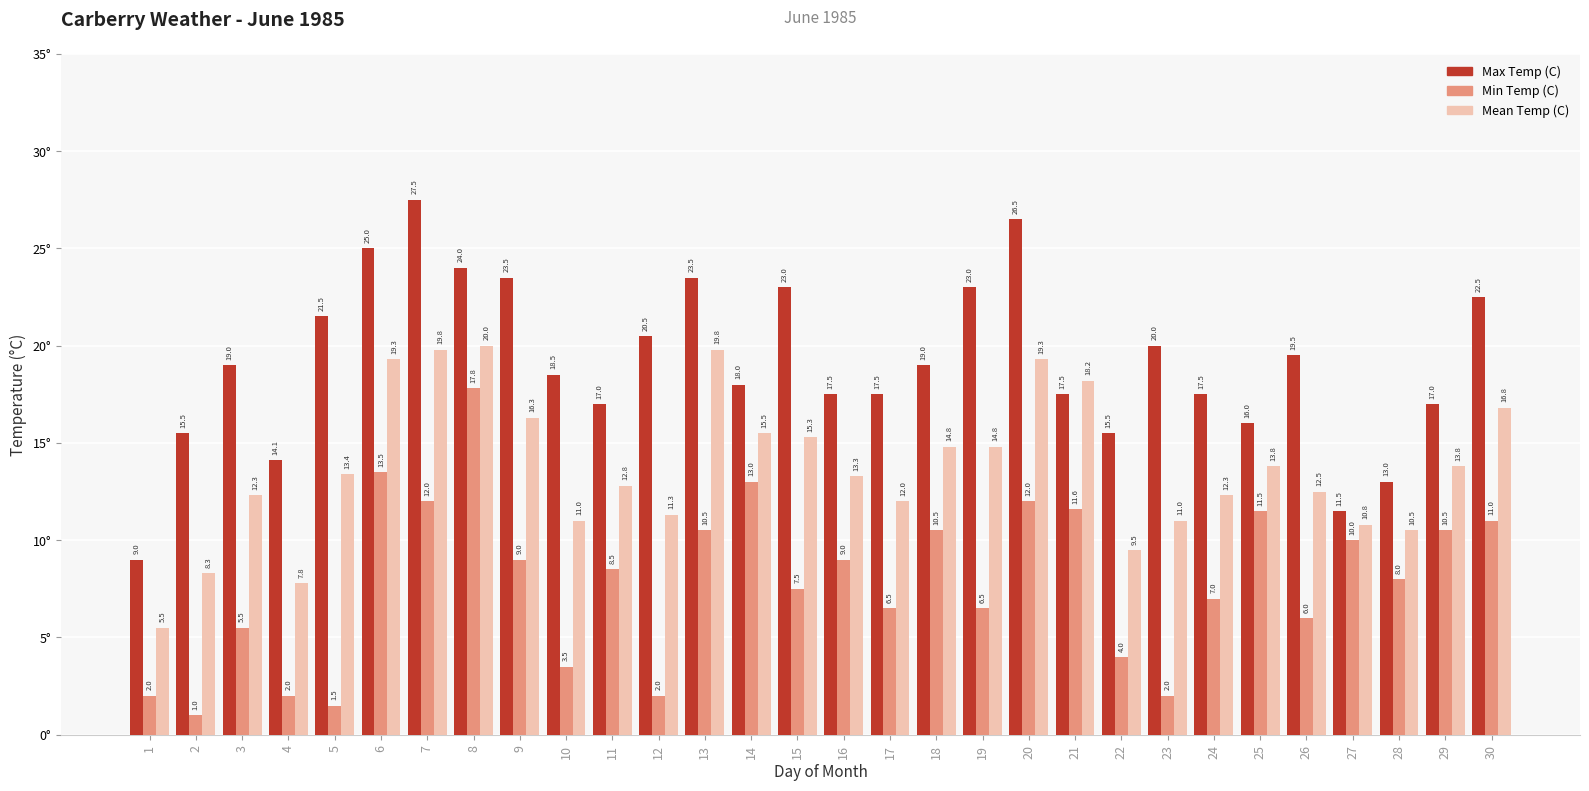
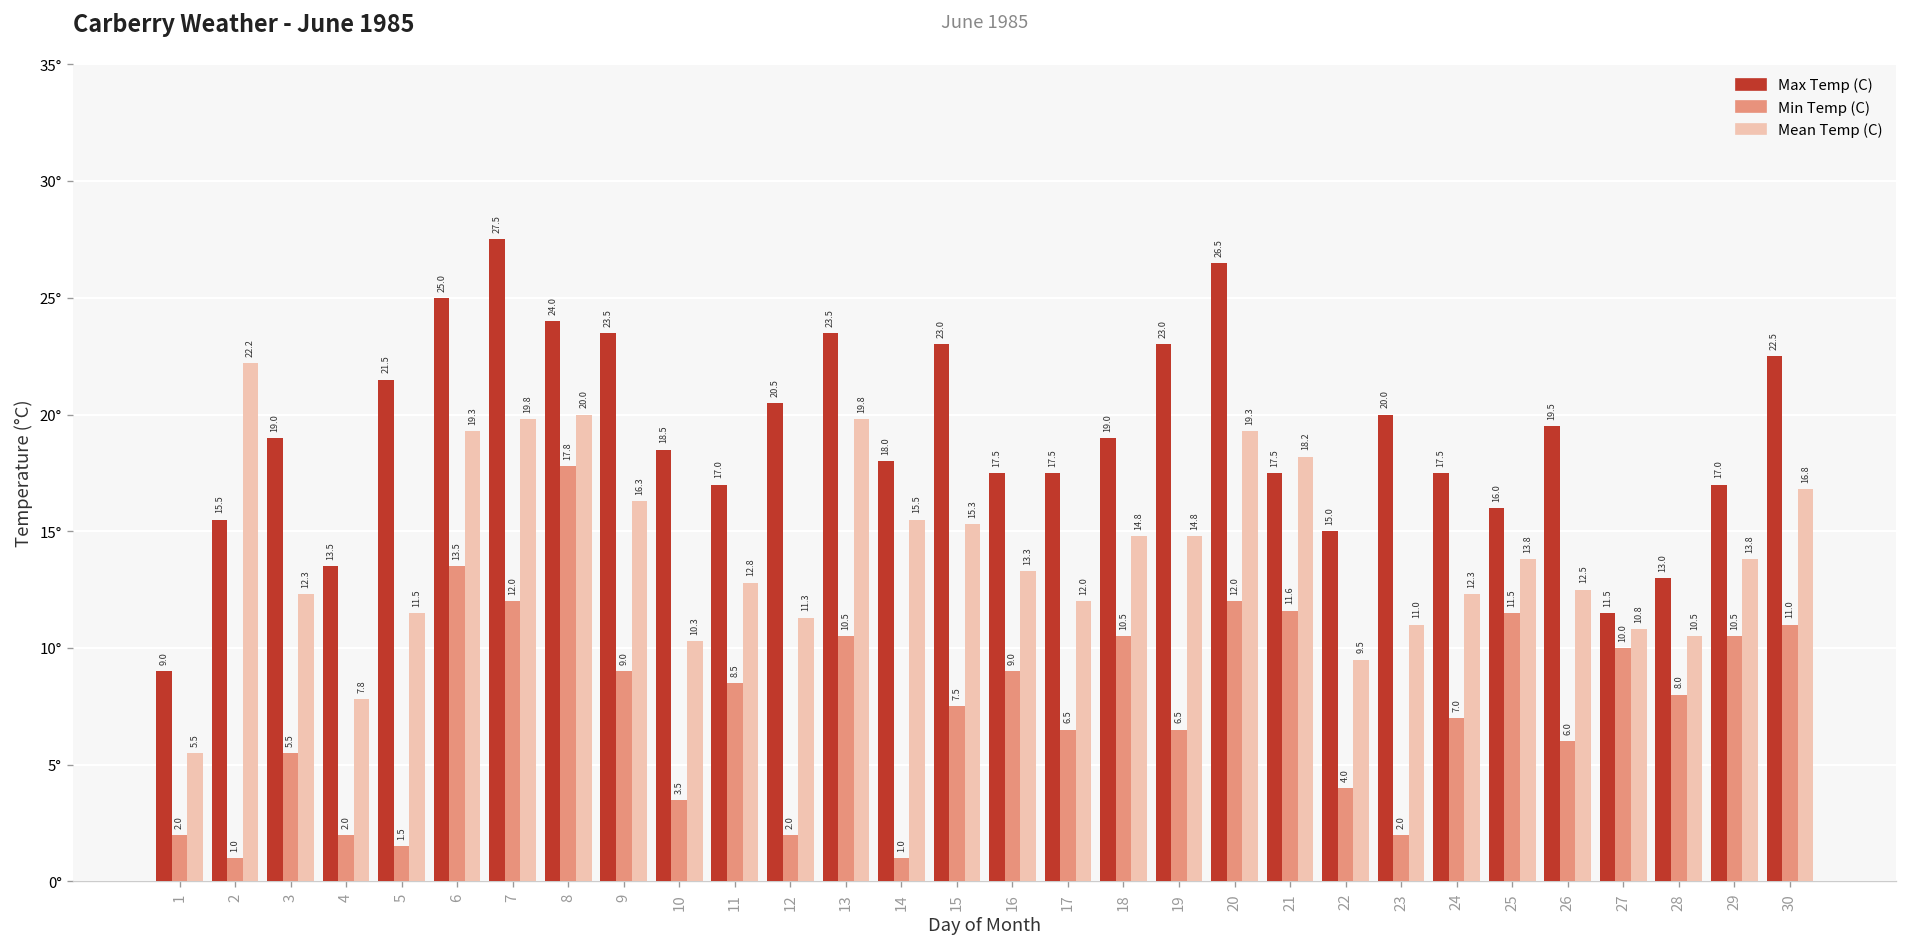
  {
    "Max Temp (C)": {
      "1": 9.0,
      "2": 15.5,
      "3": 19.0,
-     "4": 14.1,
+     "4": 13.5,
      "5": 21.5,
      "6": 25.0,
      "7": 27.5,
      "8": 24.0,
      "9": 23.5,
      "10": 18.5,
      "11": 17.0,
      "12": 20.5,
      "13": 23.5,
      "14": 18.0,
      "15": 23.0,
      "16": 17.5,
      "17": 17.5,
      "18": 19.0,
      "19": 23.0,
      "20": 26.5,
      "21": 17.5,
-     "22": 15.5,
+     "22": 15.0,
      "23": 20.0,
      "24": 17.5,
      "25": 16.0,
      "26": 19.5,
      "27": 11.5,
      "28": 13.0,
      "29": 17.0,
      "30": 22.5
    },
    "Min Temp (C)": {
      "1": 2.0,
      "2": 1.0,
      "3": 5.5,
      "4": 2.0,
      "5": 1.5,
      "6": 13.5,
      "7": 12.0,
      "8": 17.8,
      "9": 9.0,
      "10": 3.5,
      "11": 8.5,
      "12": 2.0,
      "13": 10.5,
-     "14": 13.0,
+     "14": 1.0,
      "15": 7.5,
      "16": 9.0,
      "17": 6.5,
      "18": 10.5,
      "19": 6.5,
      "20": 12.0,
      "21": 11.6,
      "22": 4.0,
      "23": 2.0,
      "24": 7.0,
      "25": 11.5,
      "26": 6.0,
      "27": 10.0,
      "28": 8.0,
      "29": 10.5,
      "30": 11.0
    },
    "Mean Temp (C)": {
      "1": 5.5,
-     "2": 8.3,
+     "2": 22.2,
      "3": 12.3,
      "4": 7.8,
-     "5": 13.4,
+     "5": 11.5,
      "6": 19.3,
      "7": 19.8,
      "8": 20.0,
      "9": 16.3,
-     "10": 11.0,
+     "10": 10.3,
      "11": 12.8,
      "12": 11.3,
      "13": 19.8,
      "14": 15.5,
      "15": 15.3,
      "16": 13.3,
      "17": 12.0,
      "18": 14.8,
      "19": 14.8,
      "20": 19.3,
      "21": 18.2,
      "22": 9.5,
      "23": 11.0,
      "24": 12.3,
      "25": 13.8,
      "26": 12.5,
      "27": 10.8,
      "28": 10.5,
      "29": 13.8,
      "30": 16.8
    }
  }
